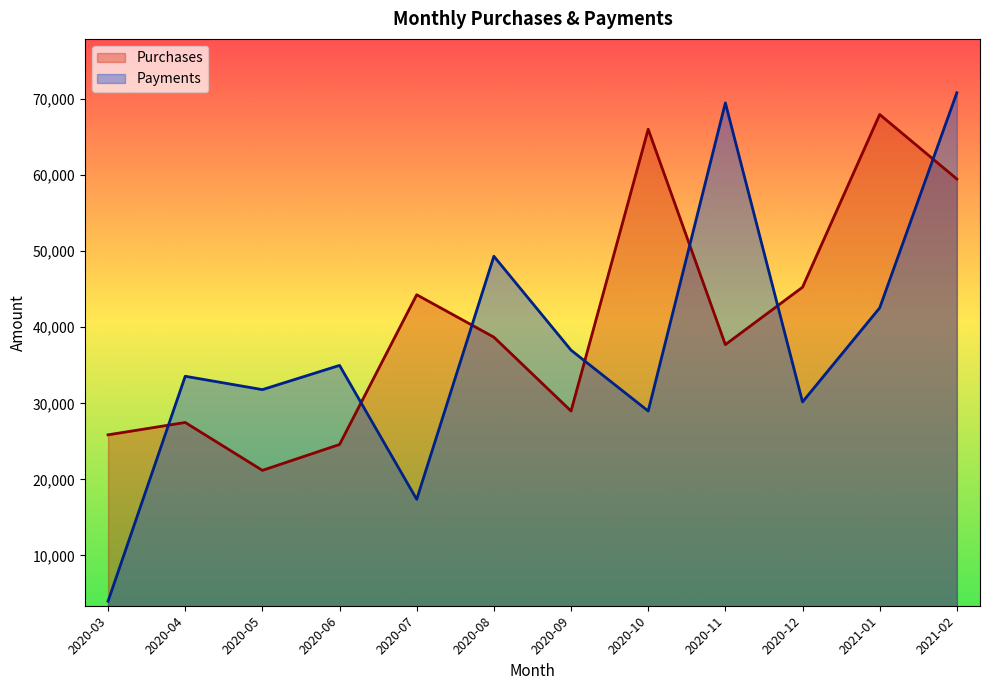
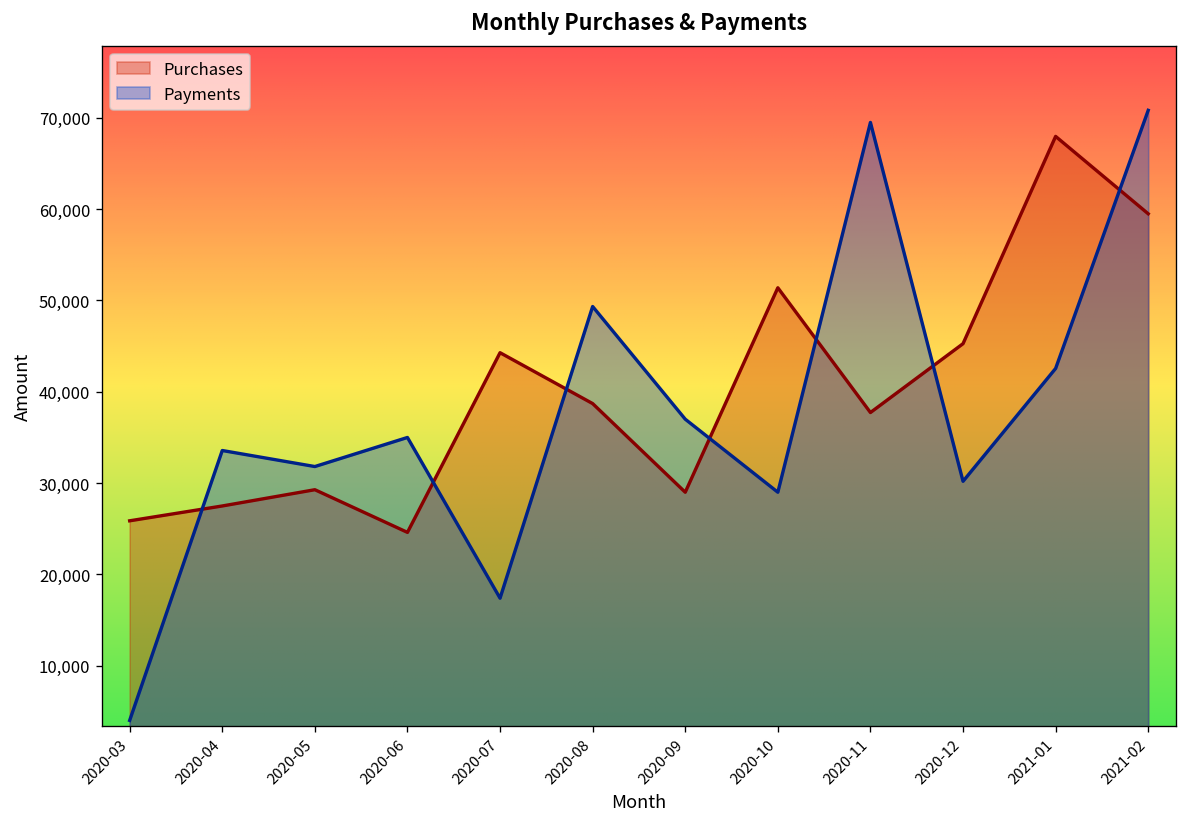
  {
    "Purchases": {
      "2020-03": "26,000",
      "2020-04": "27,000",
-     "2020-05": "21,000",
+     "2020-05": "29,000",
      "2020-06": "25,000",
      "2020-07": "44,000",
      "2020-08": "39,000",
      "2020-09": "29,000",
-     "2020-10": "66,000",
+     "2020-10": "51,000",
      "2020-11": "38,000",
      "2020-12": "45,000",
      "2021-01": "68,000",
      "2021-02": "59,000"
    },
    "Payments": {
      "2020-03": "4,000",
      "2020-04": "34,000",
      "2020-05": "32,000",
      "2020-06": "35,000",
      "2020-07": "17,000",
      "2020-08": "49,000",
      "2020-09": "37,000",
      "2020-10": "29,000",
      "2020-11": "69,000",
      "2020-12": "30,000",
      "2021-01": "43,000",
      "2021-02": "71,000"
    }
  }
